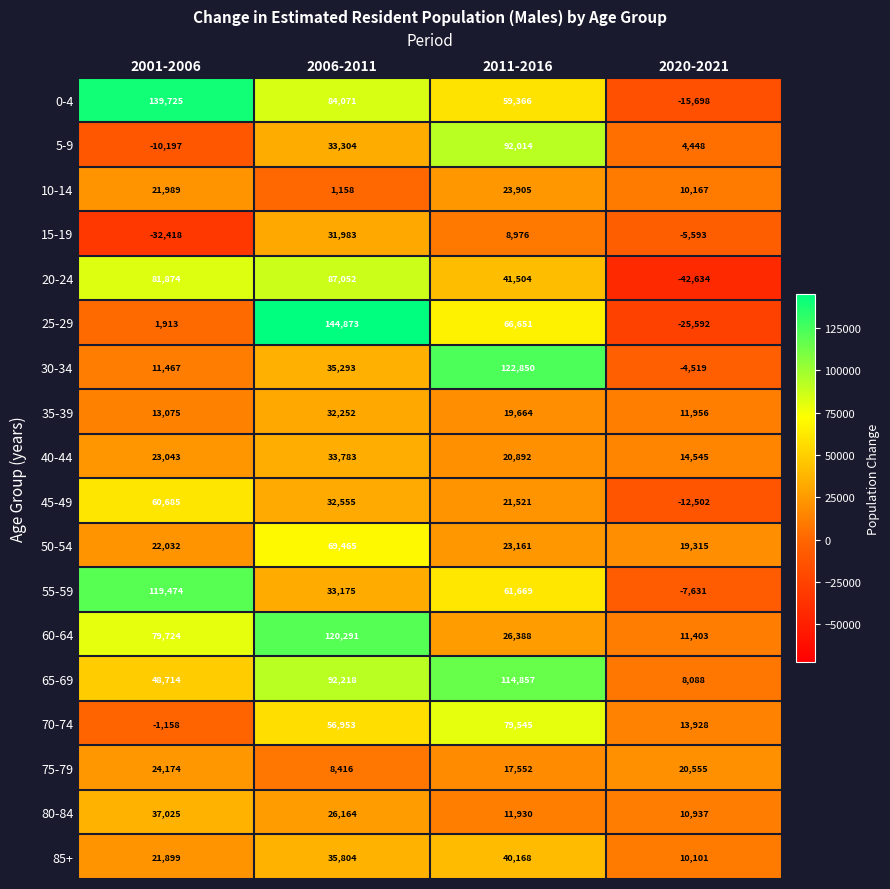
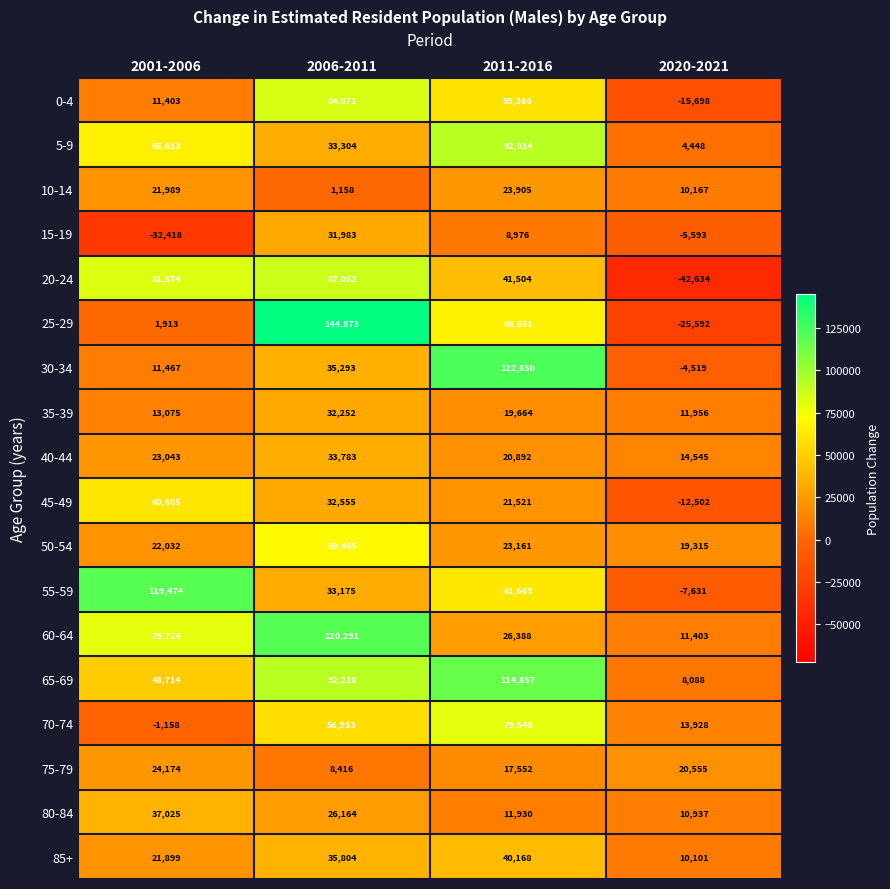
  {
    "0-4": {
-     "2001-2006": "139,725",
+     "2001-2006": "11,403",
      "2006-2011": "84,071",
      "2011-2016": "59,366",
      "2020-2021": "-15,698"
    },
    "5-9": {
-     "2001-2006": "-10,197",
+     "2001-2006": "65,613",
      "2006-2011": "33,304",
      "2011-2016": "92,014",
      "2020-2021": "4,448"
    },
    "10-14": {
      "2001-2006": "21,989",
      "2006-2011": "1,158",
      "2011-2016": "23,905",
      "2020-2021": "10,167"
    },
    "15-19": {
      "2001-2006": "-32,418",
      "2006-2011": "31,983",
      "2011-2016": "8,976",
      "2020-2021": "-5,593"
    },
    "20-24": {
      "2001-2006": "81,874",
      "2006-2011": "87,052",
      "2011-2016": "41,504",
      "2020-2021": "-42,634"
    },
    "25-29": {
      "2001-2006": "1,913",
      "2006-2011": "144,873",
      "2011-2016": "66,651",
      "2020-2021": "-25,592"
    },
    "30-34": {
      "2001-2006": "11,467",
      "2006-2011": "35,293",
      "2011-2016": "122,850",
      "2020-2021": "-4,519"
    },
    "35-39": {
      "2001-2006": "13,075",
      "2006-2011": "32,252",
      "2011-2016": "19,664",
      "2020-2021": "11,956"
    },
    "40-44": {
      "2001-2006": "23,043",
      "2006-2011": "33,783",
      "2011-2016": "20,892",
      "2020-2021": "14,545"
    },
    "45-49": {
      "2001-2006": "60,685",
      "2006-2011": "32,555",
      "2011-2016": "21,521",
      "2020-2021": "-12,502"
    },
    "50-54": {
      "2001-2006": "22,032",
      "2006-2011": "69,465",
      "2011-2016": "23,161",
      "2020-2021": "19,315"
    },
    "55-59": {
      "2001-2006": "119,474",
      "2006-2011": "33,175",
      "2011-2016": "61,669",
      "2020-2021": "-7,631"
    },
    "60-64": {
      "2001-2006": "79,724",
      "2006-2011": "120,291",
      "2011-2016": "26,388",
      "2020-2021": "11,403"
    },
    "65-69": {
      "2001-2006": "48,714",
      "2006-2011": "92,218",
      "2011-2016": "114,857",
      "2020-2021": "8,088"
    },
    "70-74": {
      "2001-2006": "-1,158",
      "2006-2011": "56,953",
      "2011-2016": "79,545",
      "2020-2021": "13,928"
    },
    "75-79": {
      "2001-2006": "24,174",
      "2006-2011": "8,416",
      "2011-2016": "17,552",
      "2020-2021": "20,555"
    },
    "80-84": {
      "2001-2006": "37,025",
      "2006-2011": "26,164",
      "2011-2016": "11,930",
      "2020-2021": "10,937"
    },
    "85+": {
      "2001-2006": "21,899",
      "2006-2011": "35,804",
      "2011-2016": "40,168",
      "2020-2021": "10,101"
    }
  }
